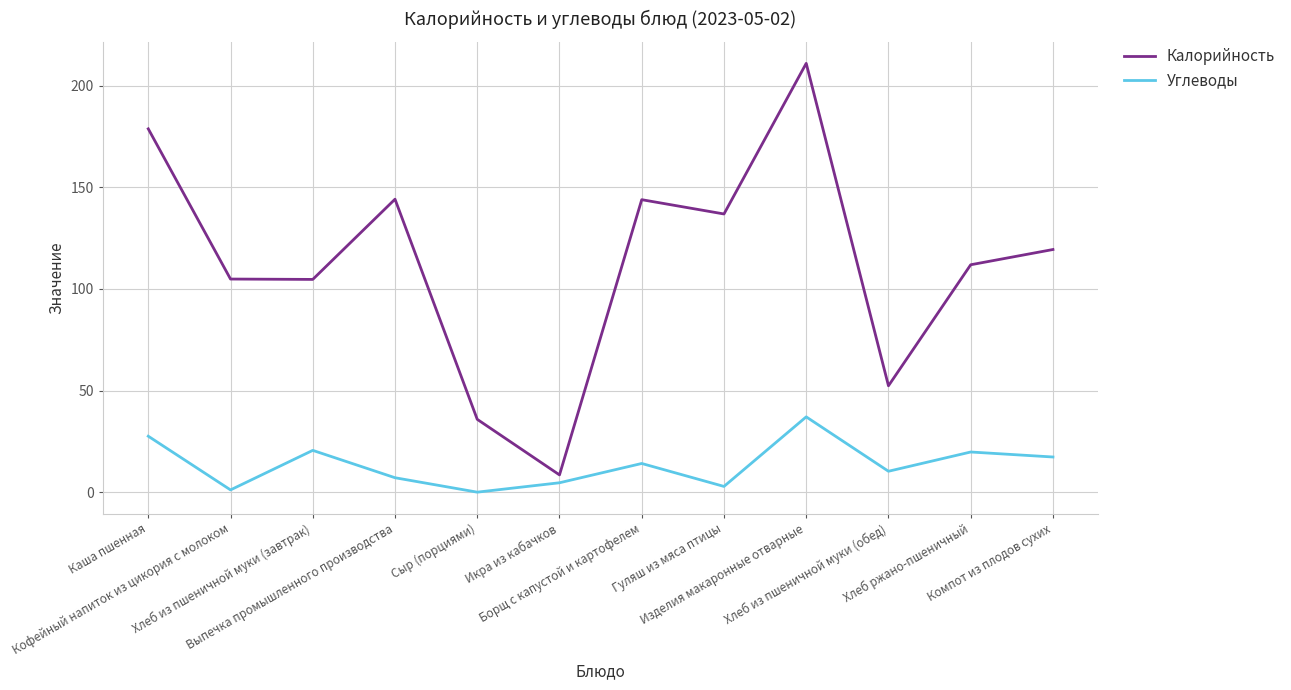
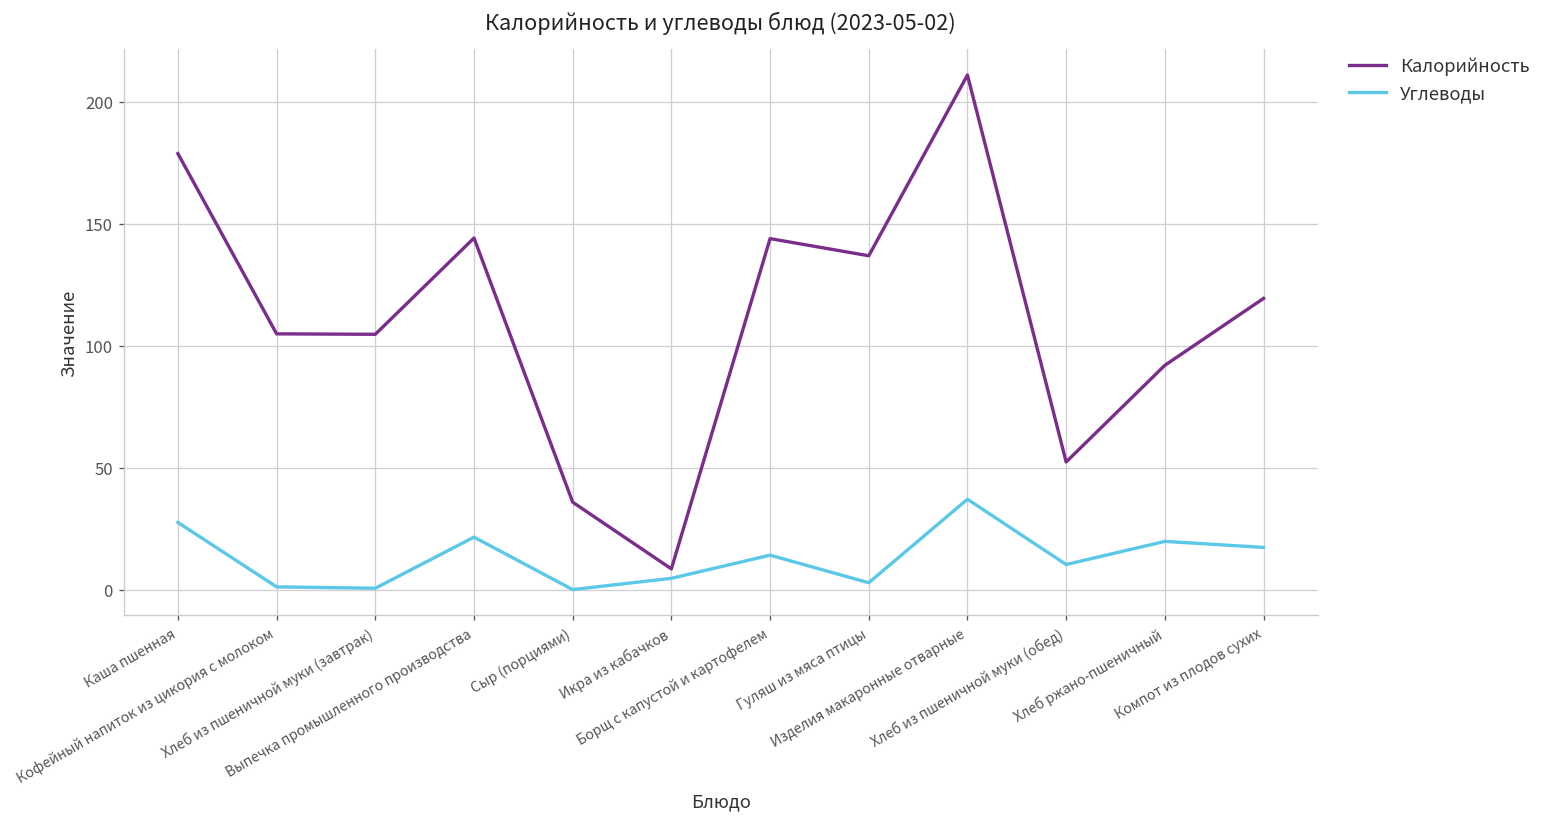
  {
    "Калорийность": {
      "Каша пшенная": 179,
      "Кофейный напиток из цикория с молоком": 105,
      "Хлеб из пшеничной муки (завтрак)": 105,
      "Выпечка промышленного производства": 144,
      "Сыр (порциями)": 36,
      "Икра из кабачков": 8,
      "Борщ с капустой и картофелем": 144,
      "Гуляш из мяса птицы": 137,
      "Изделия макаронные отварные": 211,
      "Хлеб из пшеничной муки (обед)": 52,
-     "Хлеб ржано-пшеничный": 112,
+     "Хлеб ржано-пшеничный": 92,
      "Компот из плодов сухих": 119
    },
    "Углеводы": {
      "Каша пшенная": 28,
      "Кофейный напиток из цикория с молоком": 1,
-     "Хлеб из пшеничной муки (завтрак)": 21,
-     "Выпечка промышленного производства": 7,
+     "Хлеб из пшеничной муки (завтрак)": 1,
+     "Выпечка промышленного производства": 22,
      "Сыр (порциями)": 0,
      "Икра из кабачков": 5,
      "Борщ с капустой и картофелем": 14,
      "Гуляш из мяса птицы": 3,
      "Изделия макаронные отварные": 37,
      "Хлеб из пшеничной муки (обед)": 10,
      "Хлеб ржано-пшеничный": 20,
      "Компот из плодов сухих": 17
    }
  }
